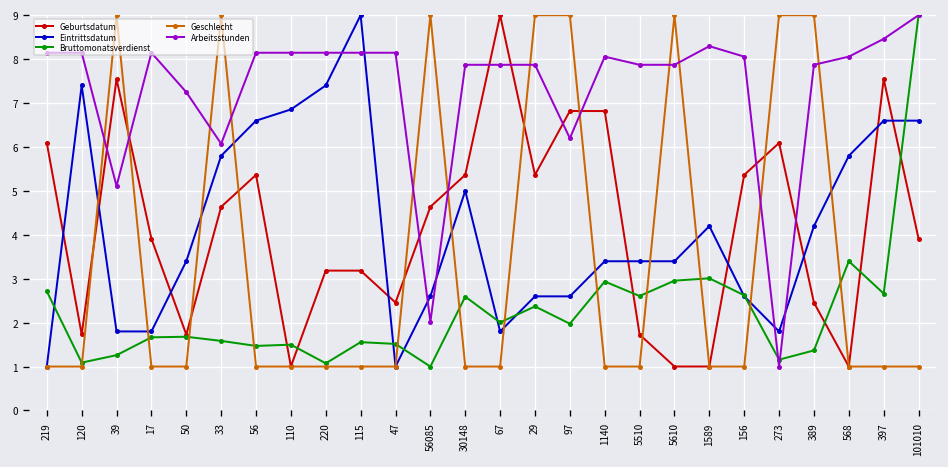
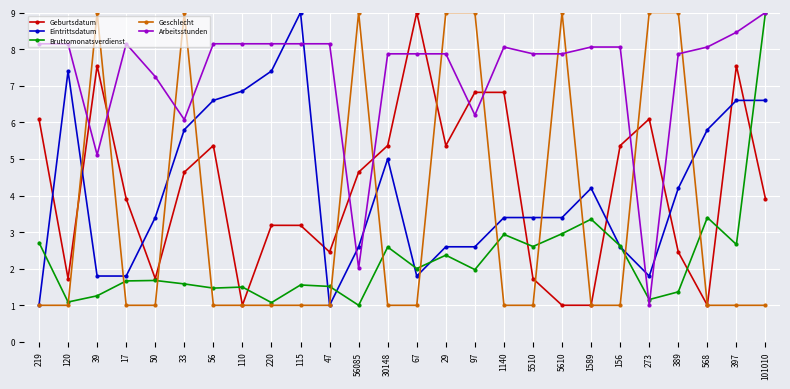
  {
    "Geburtsdatum": {
      "219": 6.1,
      "120": 1.7,
      "39": 7.5,
      "17": 3.9,
      "33": 4.6,
      "56": 5.4,
      "220": 3.2,
      "115": 3.2,
      "47": 2.5,
      "56085": 4.6,
      "30148": 5.4,
      "67": 9.0,
      "29": 5.4,
      "97": 6.8,
      "1140": 6.8,
      "5510": 1.7,
      "5610": 1.0,
      "156": 5.4,
      "273": 6.1,
      "389": 2.5,
      "397": 7.5,
      "101010": 3.9
    },
    "Eintrittsdatum": {
      "120": 7.4,
      "39": 1.8,
      "17": 1.8,
      "50": 3.4,
      "33": 5.8,
      "56": 6.6,
      "110": 6.9,
      "220": 7.4,
      "115": 9.0,
      "56085": 2.6,
      "30148": 5.0,
      "67": 1.8,
      "29": 2.6,
      "97": 2.6,
      "1140": 3.4,
      "5510": 3.4,
      "5610": 3.4,
      "1589": 4.2,
      "273": 1.8,
      "389": 4.2,
      "568": 5.8,
      "397": 6.6,
      "101010": 6.6
    },
    "Bruttomonatsverdienst": {
      "219": 2.7,
      "120": 1.1,
      "39": 1.3,
      "17": 1.7,
      "33": 1.6,
      "56": 1.5,
      "110": 1.5,
      "220": 1.1,
      "115": 1.6,
      "47": 1.5,
      "56085": 1.0,
      "30148": 2.6,
      "67": 2.0,
      "29": 2.4,
      "97": 2.0,
      "1140": 2.9,
      "5510": 2.6,
      "5610": 3.0,
-     "1589": 3.0,
+     "1589": 3.4,
      "273": 1.2,
      "389": 1.4,
      "568": 3.4,
      "397": 2.7
    },
    "Geschlecht": {
      "120": 1.0,
      "39": 9.0,
      "17": 1.0,
      "50": 1.0,
      "33": 9.0,
      "56": 1.0,
      "220": 1.0,
      "115": 1.0,
      "56085": 9.0,
      "30148": 1.0,
      "67": 1.0,
      "29": 9.0,
      "97": 9.0,
      "1140": 1.0,
      "5510": 1.0,
      "5610": 9.0,
      "156": 1.0,
      "273": 9.0,
      "389": 9.0,
      "397": 1.0,
      "101010": 1.0
    },
    "Arbeitsstunden": {
      "39": 5.1,
      "50": 7.2,
      "33": 6.1,
      "56": 8.1,
      "110": 8.1,
      "220": 8.1,
      "115": 8.1,
      "47": 8.1,
      "56085": 2.0,
      "30148": 7.9,
      "67": 7.9,
      "29": 7.9,
      "97": 6.2,
      "1140": 8.1,
      "5510": 7.9,
      "5610": 7.9,
-     "1589": 8.3,
+     "1589": 8.1,
      "156": 8.1,
      "273": 1.0,
      "389": 7.9,
      "568": 8.1,
      "397": 8.5
    }
  }
